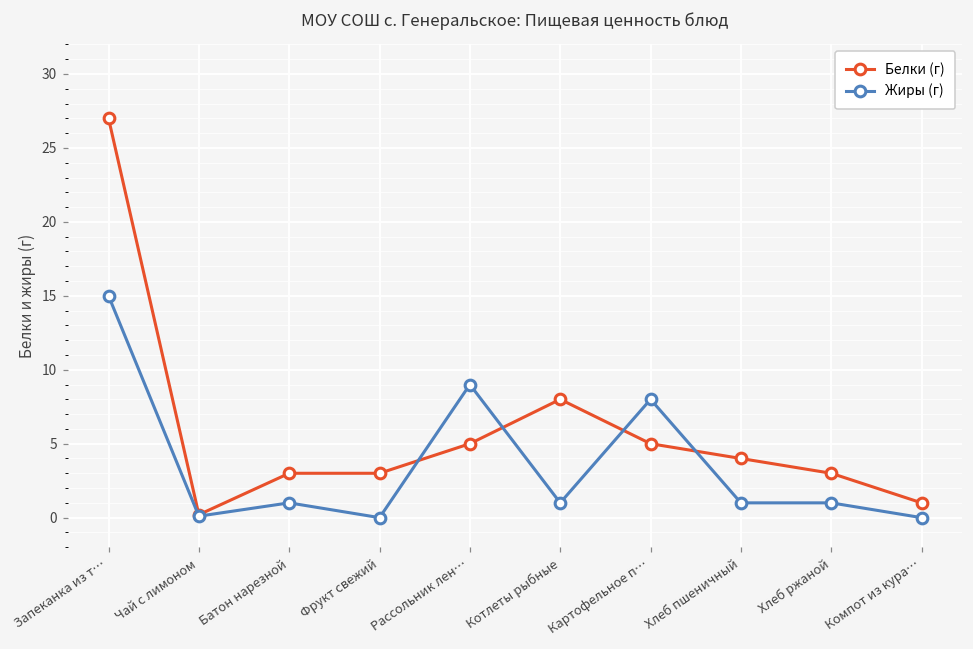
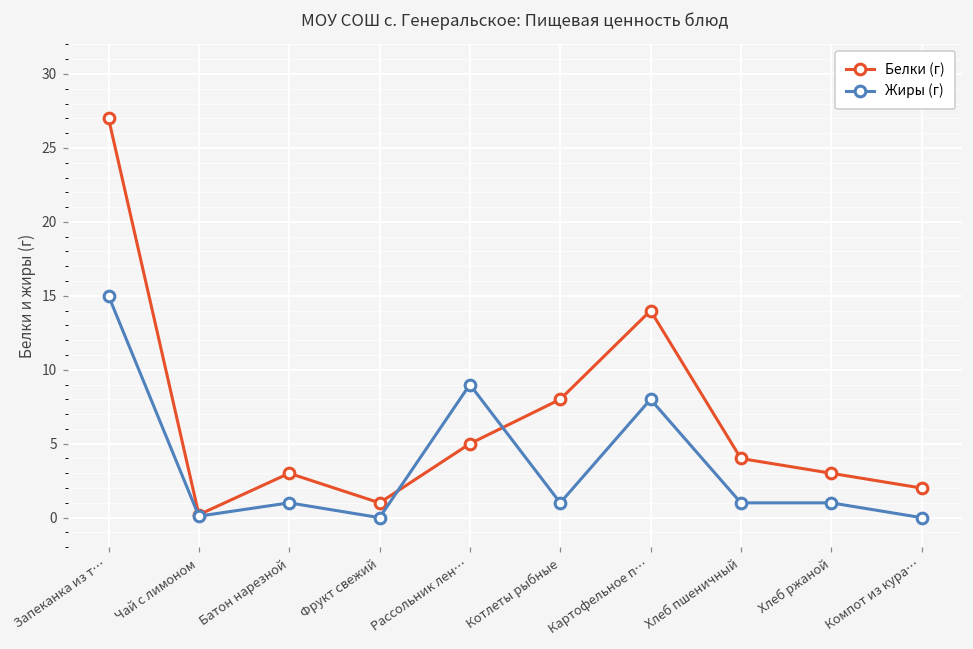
  {
    "Белки (г)": {
      "Запеканка из т…": 27,
      "Батон нарезной": 3,
-     "Фрукт свежий": 3,
+     "Фрукт свежий": 1,
      "Рассольник лен…": 5,
      "Котлеты рыбные": 8,
-     "Картофельное п…": 5,
+     "Картофельное п…": 14,
      "Хлеб пшеничный": 4,
      "Хлеб ржаной": 3,
-     "Компот из кура…": 1
+     "Компот из кура…": 2
    },
    "Жиры (г)": {
      "Запеканка из т…": 15,
      "Батон нарезной": 1,
      "Фрукт свежий": 0,
      "Рассольник лен…": 9,
      "Котлеты рыбные": 1,
      "Картофельное п…": 8,
      "Хлеб пшеничный": 1,
      "Хлеб ржаной": 1,
      "Компот из кура…": 0
    }
  }
